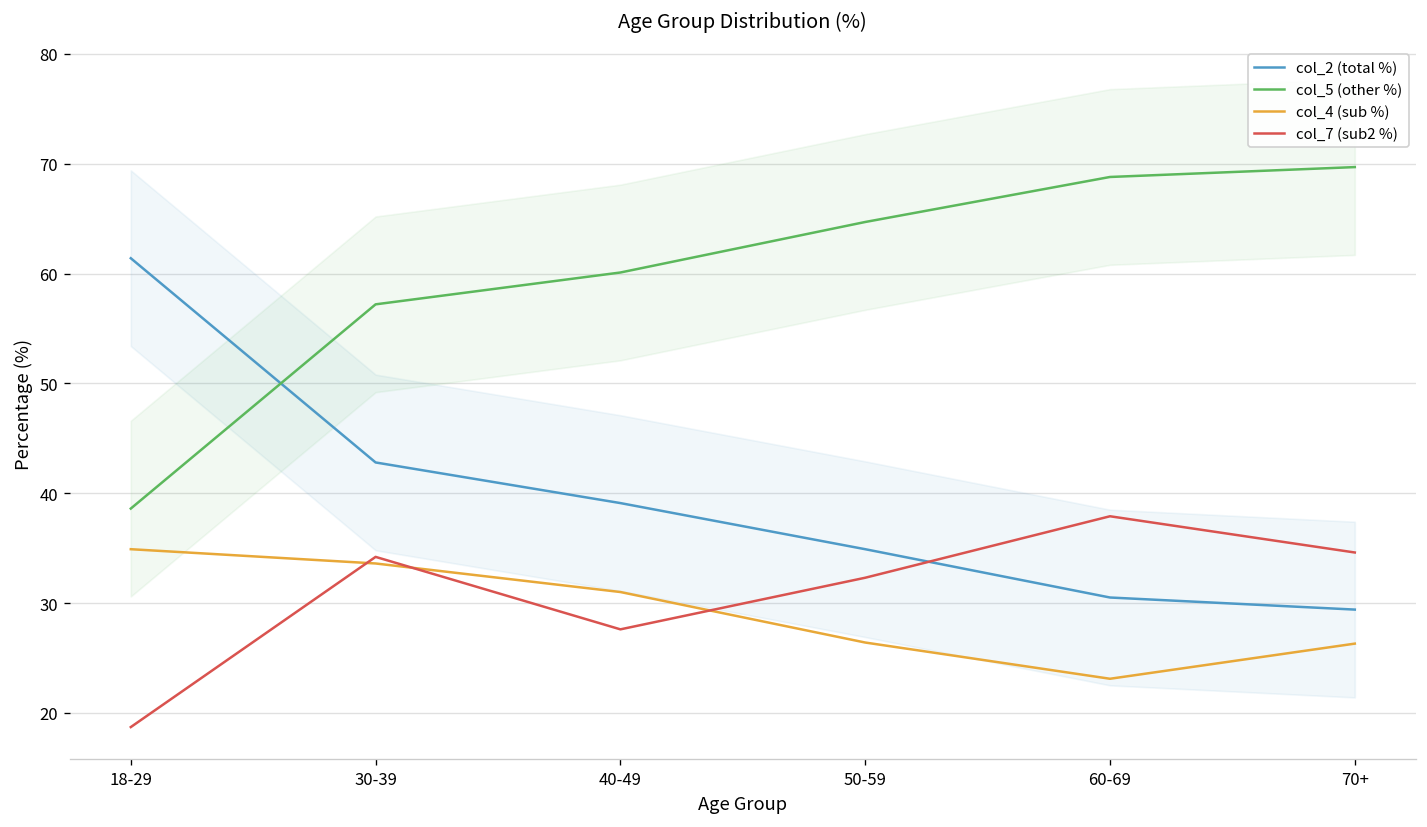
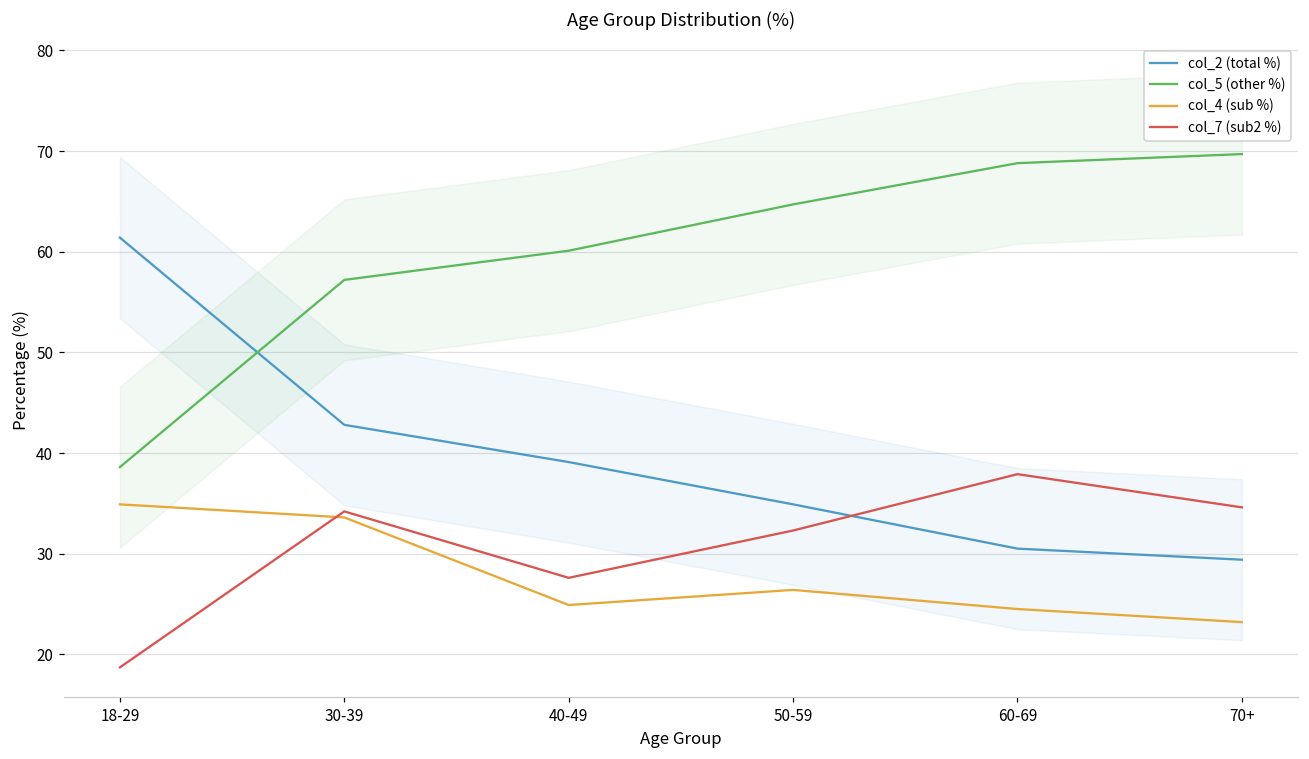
  {
    "col_4 (sub %)": {
      "18-29": 35,
      "30-39": 34,
-     "40-49": 31,
+     "40-49": 25,
      "50-59": 26,
-     "60-69": 23,
-     "70+": 26
+     "60-69": 25,
+     "70+": 23
    },
    "col_7 (sub2 %)": {
      "18-29": 19,
      "30-39": 34,
      "40-49": 28,
      "50-59": 32,
      "60-69": 38,
      "70+": 35
    }
  }
